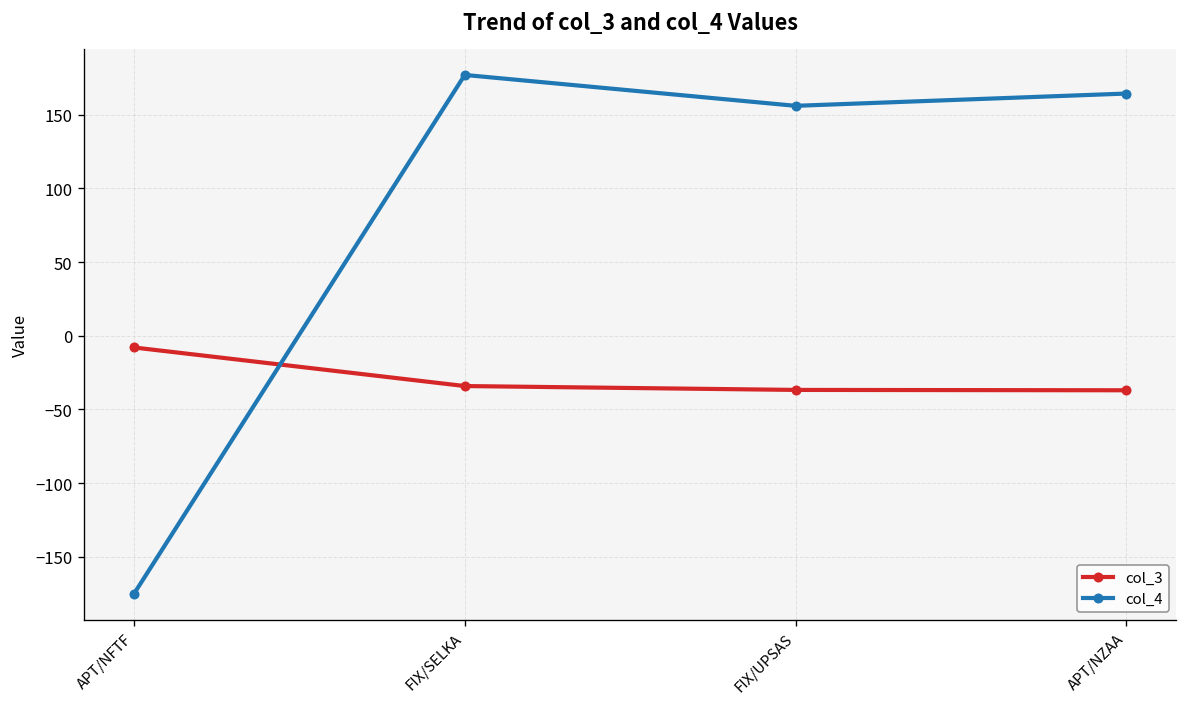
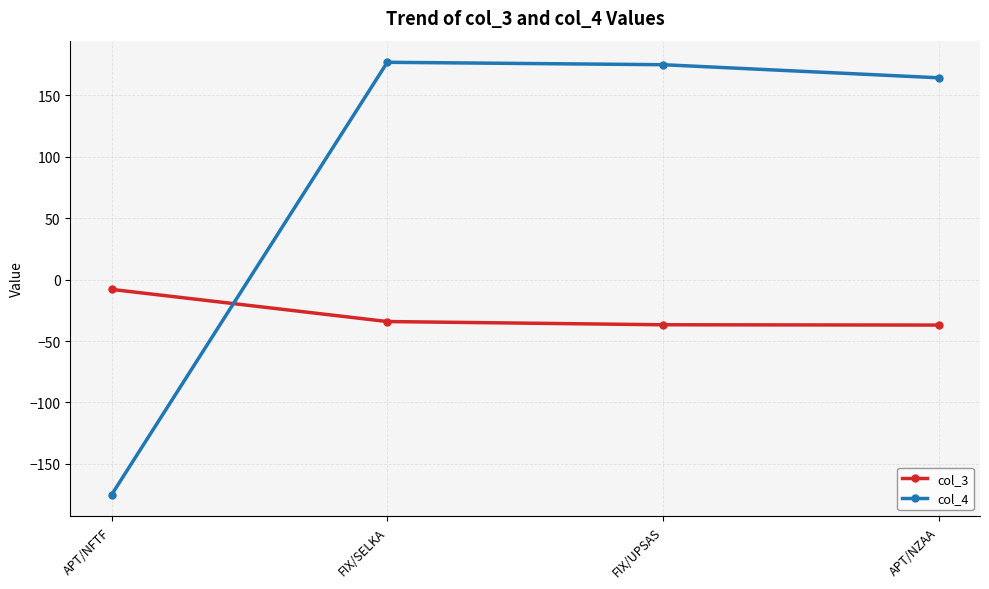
  {
    "col_3": {
      "APT/NFTF": -8,
      "FIX/SELKA": -34,
      "FIX/UPSAS": -37,
      "APT/NZAA": -37
    },
    "col_4": {
      "APT/NFTF": -175,
      "FIX/SELKA": 177,
-     "FIX/UPSAS": 156,
+     "FIX/UPSAS": 175,
      "APT/NZAA": 164
    }
  }
